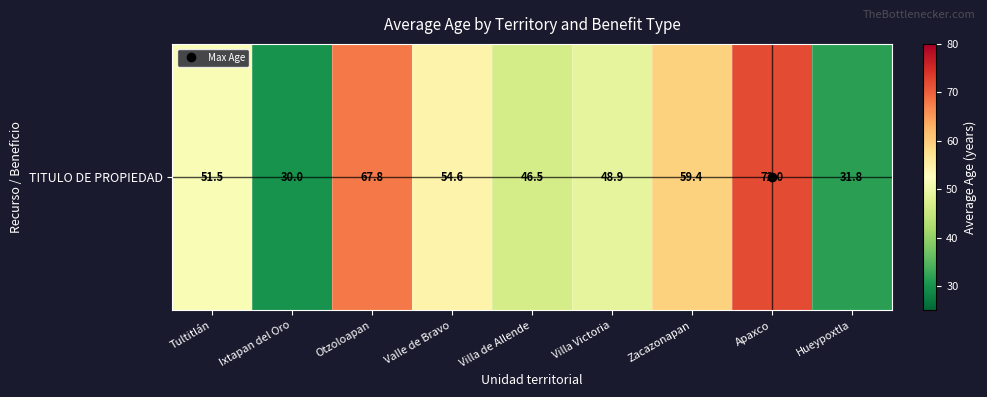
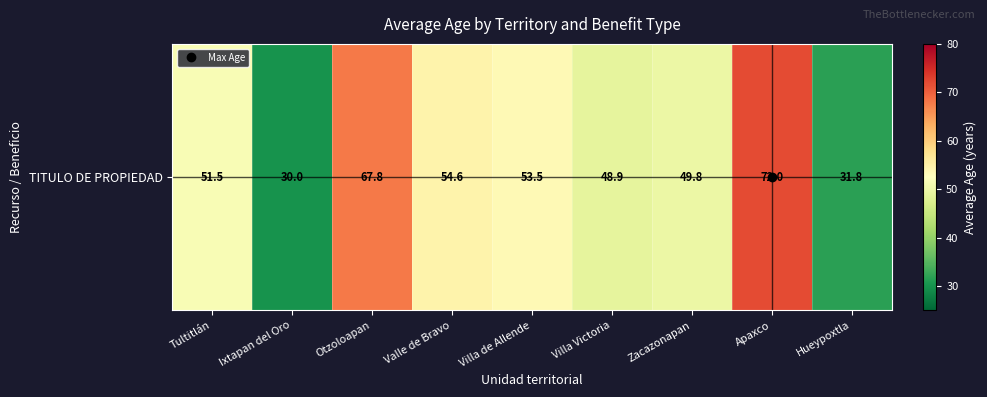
  {
    "TITULO DE PROPIEDAD": {
      "Tultitlán": 51.5,
      "Ixtapan del Oro": 30.0,
      "Otzoloapan": 67.8,
      "Valle de Bravo": 54.6,
-     "Villa de Allende": 46.5,
+     "Villa de Allende": 53.5,
      "Villa Victoria": 48.9,
-     "Zacazonapan": 59.4,
+     "Zacazonapan": 49.8,
      "Hueypoxtla": 31.8
    }
  }
